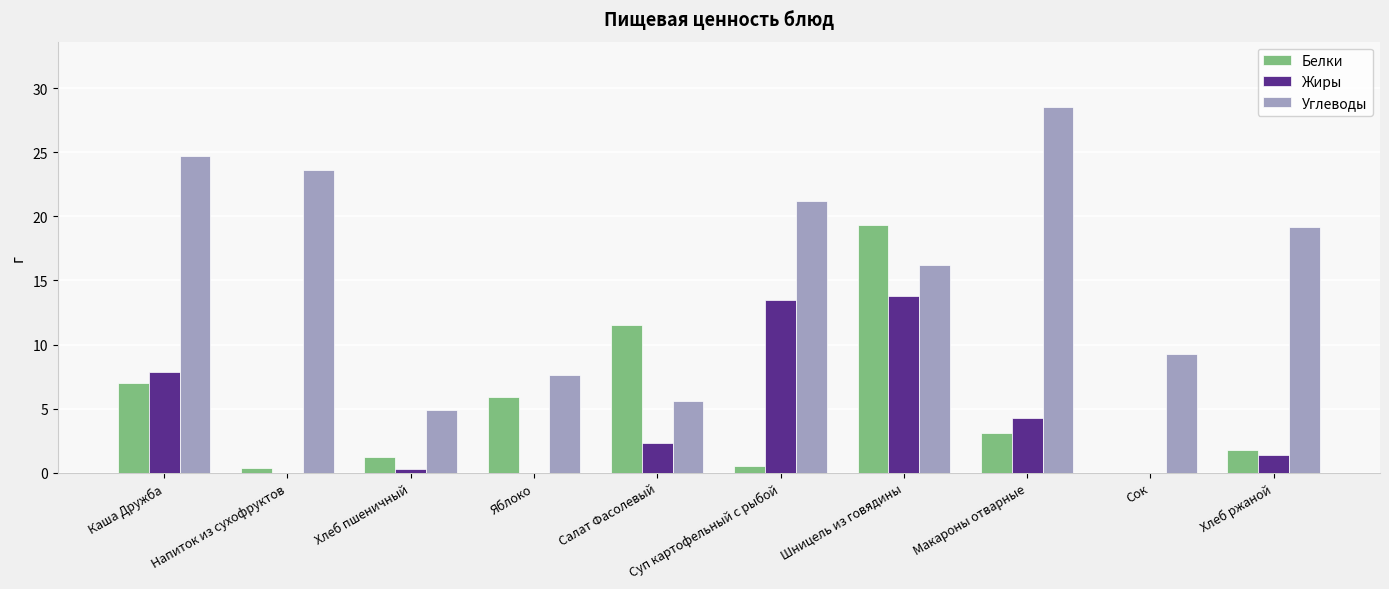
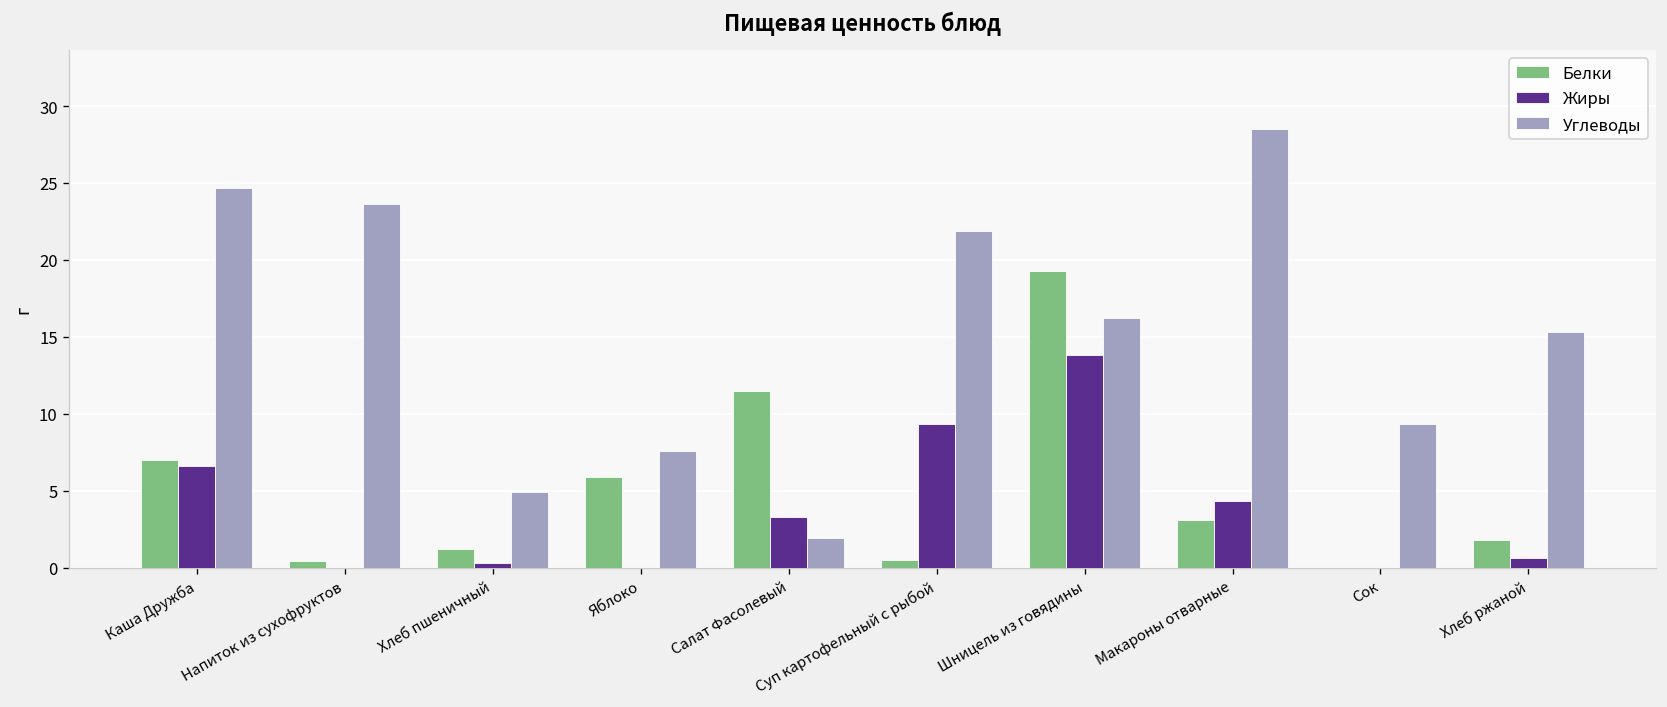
  {
    "Белки": {
      "Каша Дружба": 7.0,
      "Напиток из сухофруктов": 0.4,
      "Хлеб пшеничный": 1.2,
      "Яблоко": 5.9,
      "Салат Фасолевый": 11.5,
      "Суп картофельный с рыбой": 0.5,
      "Шницель из говядины": 19.3,
      "Макароны отварные": 3.1,
      "Сок": 0.0,
      "Хлеб ржаной": 1.8
    },
    "Жиры": {
-     "Каша Дружба": 7.9,
+     "Каша Дружба": 6.6,
      "Напиток из сухофруктов": 0.0,
      "Хлеб пшеничный": 0.3,
      "Яблоко": 0.0,
-     "Салат Фасолевый": 2.3,
-     "Суп картофельный с рыбой": 13.5,
+     "Салат Фасолевый": 3.3,
+     "Суп картофельный с рыбой": 9.3,
      "Шницель из говядины": 13.8,
      "Макароны отварные": 4.3,
      "Сок": 0.0,
-     "Хлеб ржаной": 1.4
+     "Хлеб ржаной": 0.6
    },
    "Углеводы": {
      "Каша Дружба": 24.7,
      "Напиток из сухофруктов": 23.6,
      "Хлеб пшеничный": 4.9,
      "Яблоко": 7.6,
-     "Салат Фасолевый": 5.6,
-     "Суп картофельный с рыбой": 21.2,
+     "Салат Фасолевый": 1.9,
+     "Суп картофельный с рыбой": 21.9,
      "Шницель из говядины": 16.2,
      "Макароны отварные": 28.5,
      "Сок": 9.3,
-     "Хлеб ржаной": 19.2
+     "Хлеб ржаной": 15.3
    }
  }
